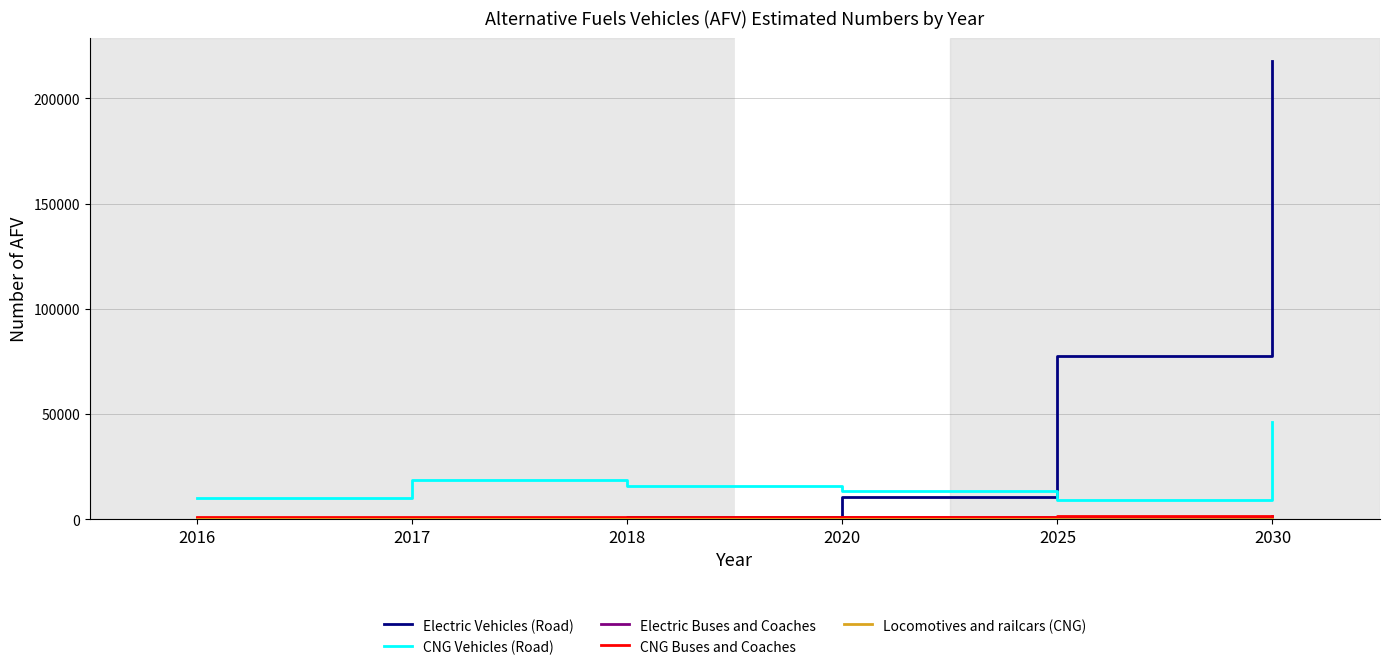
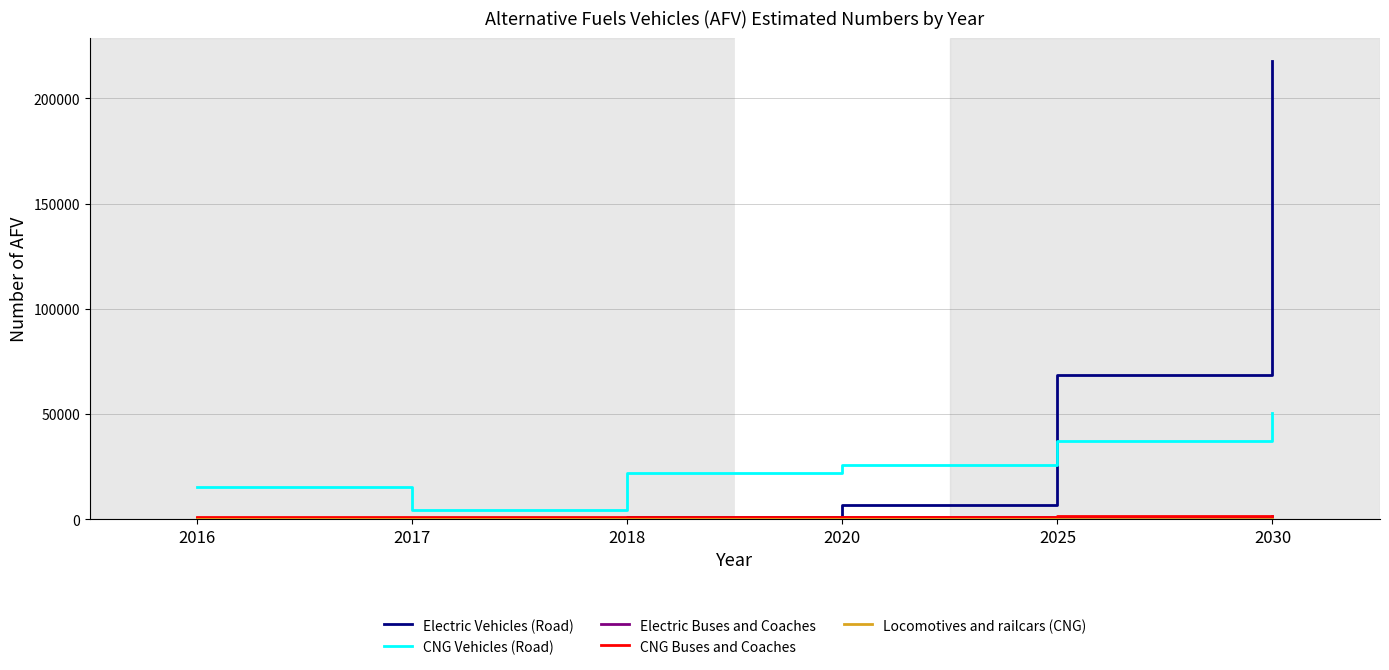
  {
    "Electric Vehicles (Road)": {
-     "2020": 11000,
-     "2025": 78000,
+     "2020": 7000,
+     "2025": 69000,
      "2030": 218000
    },
    "CNG Vehicles (Road)": {
-     "2016": 10000,
-     "2017": 18000,
-     "2018": 16000,
-     "2020": 13000,
-     "2025": 9000,
-     "2030": 46000
+     "2016": 15000,
+     "2017": 4000,
+     "2018": 22000,
+     "2020": 26000,
+     "2025": 37000,
+     "2030": 51000
    },
    "Locomotives and railcars (CNG)": {
      "2030": 0
    }
  }
